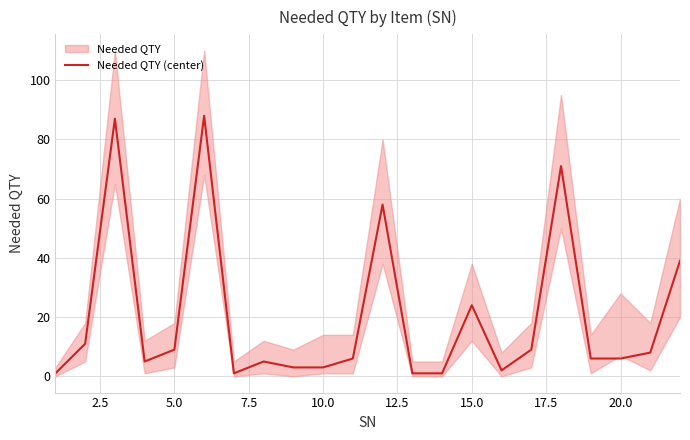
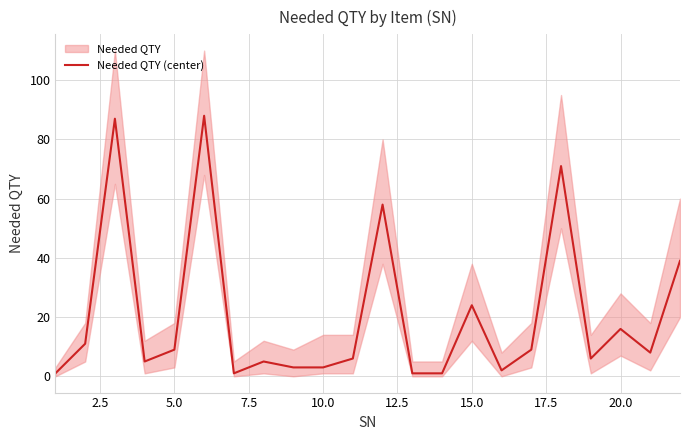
  {
    "Needed QTY (center)": {
      "5.0": 9,
      "10.0": 3,
      "15.0": 24,
-     "20.0": 6
+     "20.0": 16
    }
  }
